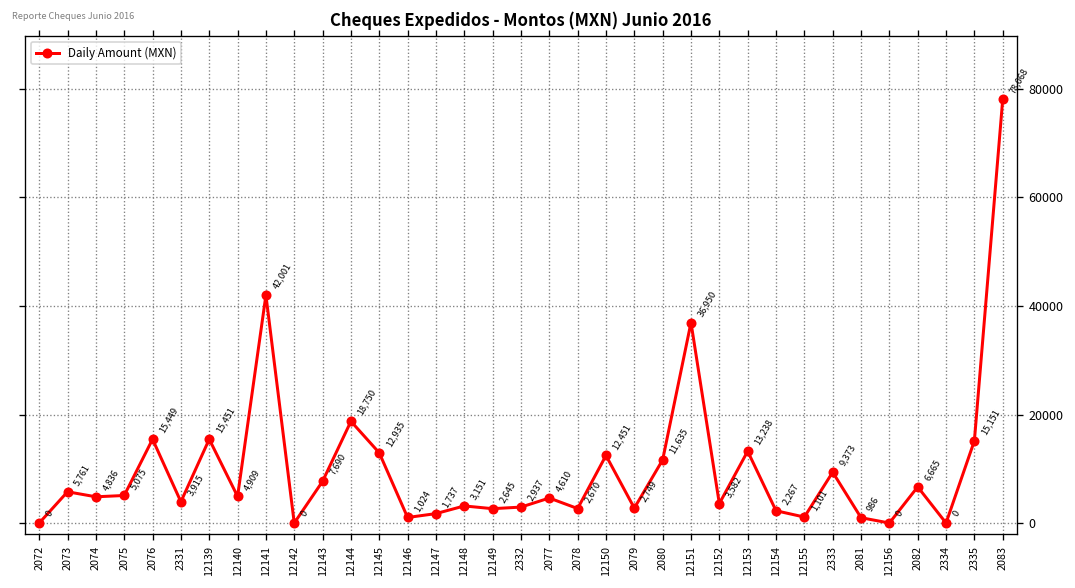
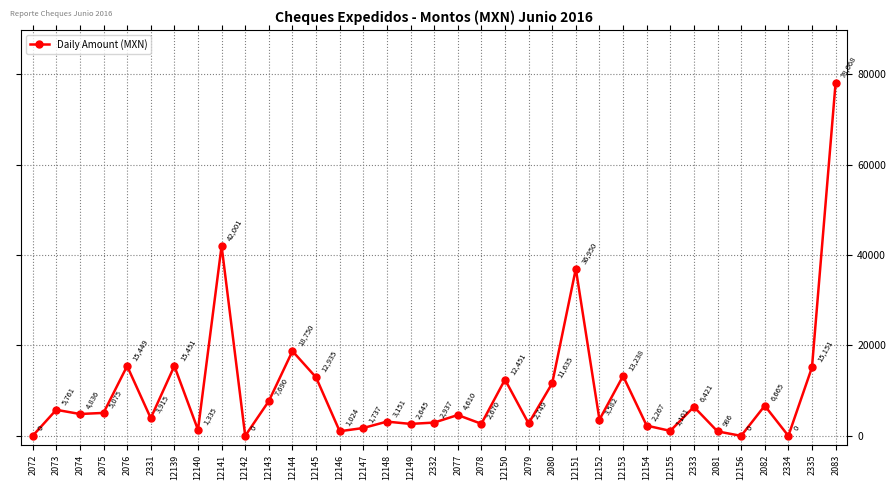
  {
    "2072": "0",
    "2073": "5,761",
    "2074": "4,836",
    "2075": "5,075",
    "2076": "15,449",
    "2331": "3,915",
    "12139": "15,451",
-   "12140": "4,909",
+   "12140": "1,335",
    "12141": "42,001",
    "12142": "0",
    "12143": "7,690",
    "12144": "18,750",
    "12145": "12,935",
    "12146": "1,024",
    "12147": "1,737",
    "12148": "3,151",
    "12149": "2,645",
    "2332": "2,937",
    "2077": "4,610",
    "2078": "2,670",
    "12150": "12,451",
    "2079": "2,749",
    "2080": "11,635",
    "12151": "36,950",
    "12152": "3,582",
    "12153": "13,238",
    "12154": "2,267",
    "12155": "1,101",
-   "2333": "9,373",
+   "2333": "6,421",
    "2081": "986",
    "12156": "0",
    "2082": "6,665",
    "2334": "0",
    "2335": "15,151",
    "2083": "78,068"
  }
